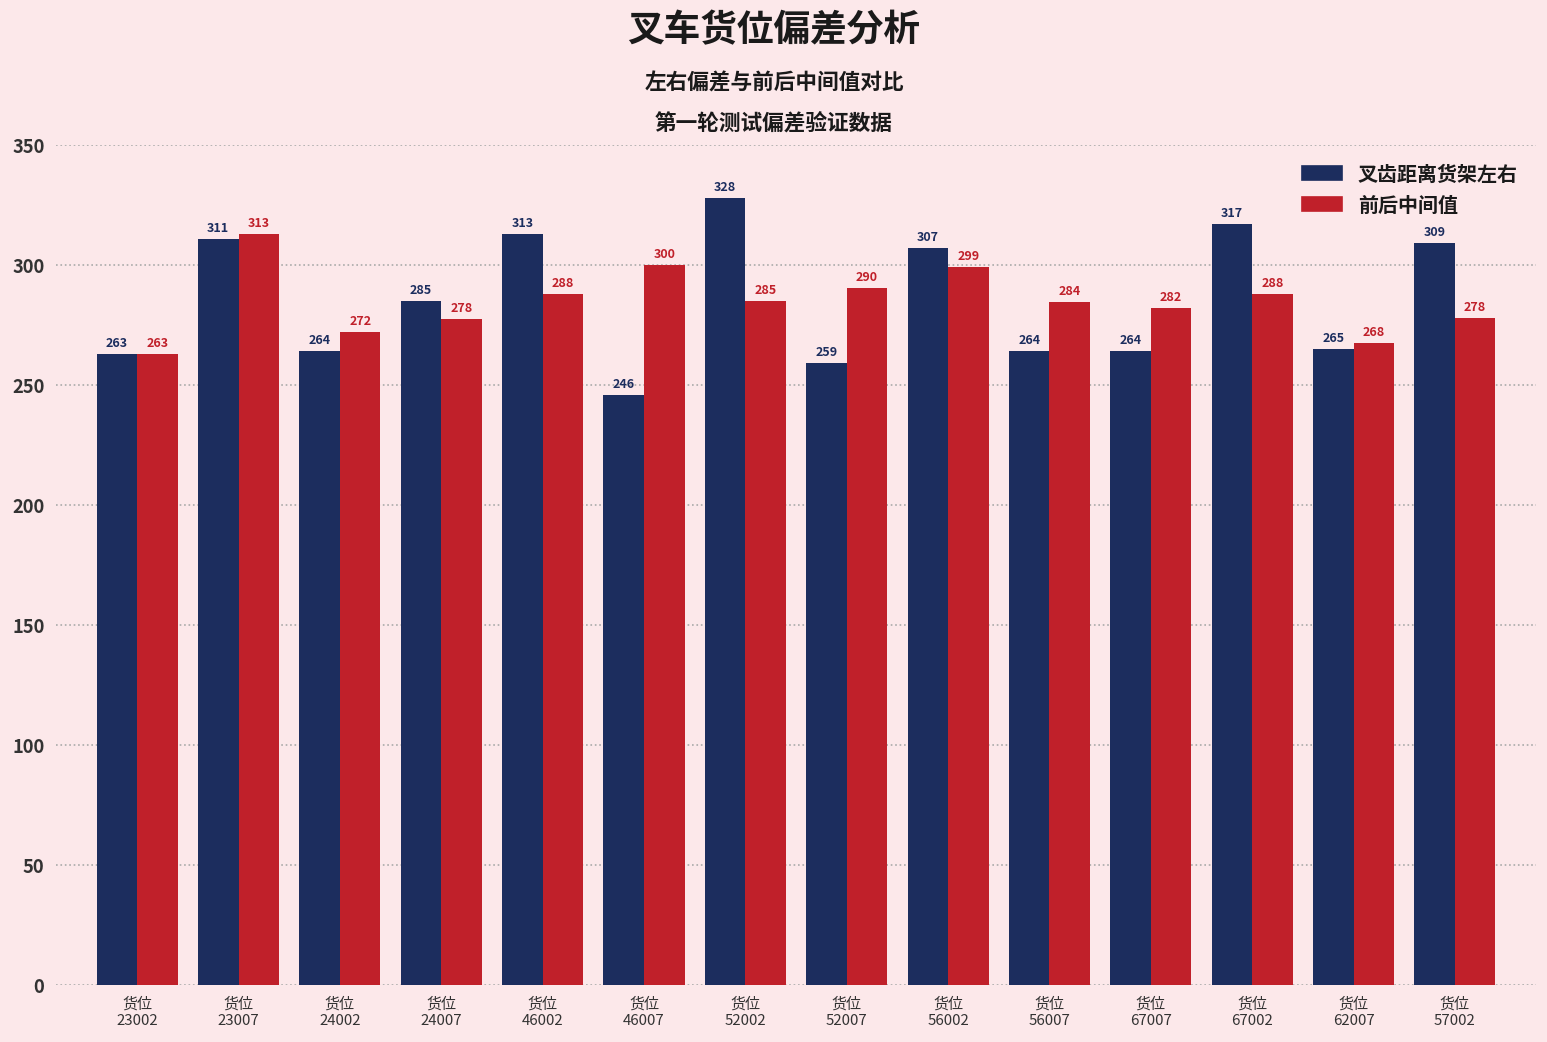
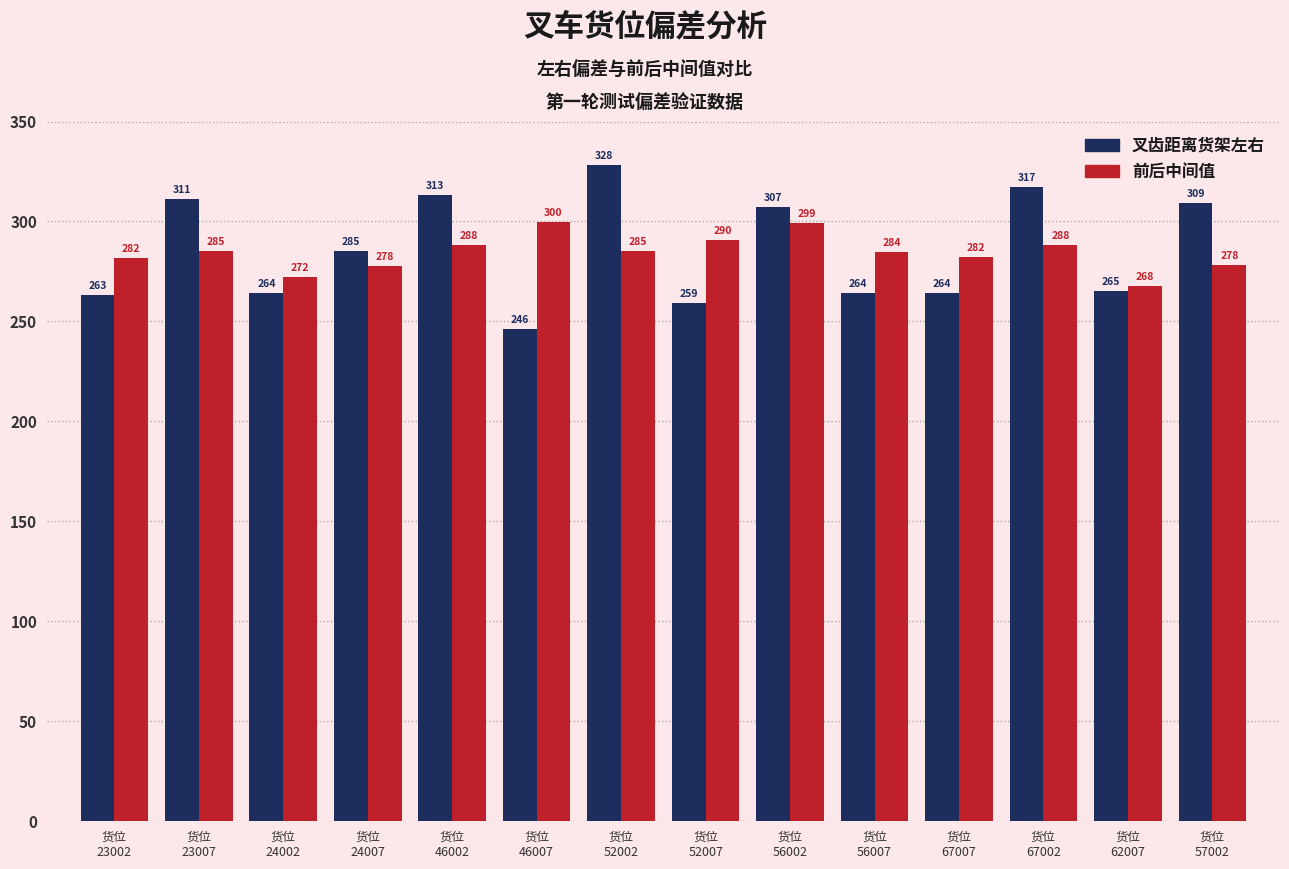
  {
    "叉齿距离货架左右": {
      "货位 23002": 263,
      "货位 23007": 311,
      "货位 24002": 264,
      "货位 24007": 285,
      "货位 46002": 313,
      "货位 46007": 246,
      "货位 52002": 328,
      "货位 52007": 259,
      "货位 56002": 307,
      "货位 56007": 264,
      "货位 67007": 264,
      "货位 67002": 317,
      "货位 62007": 265,
      "货位 57002": 309
    },
    "前后中间值": {
-     "货位 23002": 263,
-     "货位 23007": 313,
+     "货位 23002": 282,
+     "货位 23007": 285,
      "货位 24002": 272,
      "货位 24007": 278,
      "货位 46002": 288,
      "货位 46007": 300,
      "货位 52002": 285,
      "货位 52007": 290,
      "货位 56002": 299,
      "货位 56007": 284,
      "货位 67007": 282,
      "货位 67002": 288,
      "货位 62007": 268,
      "货位 57002": 278
    }
  }
